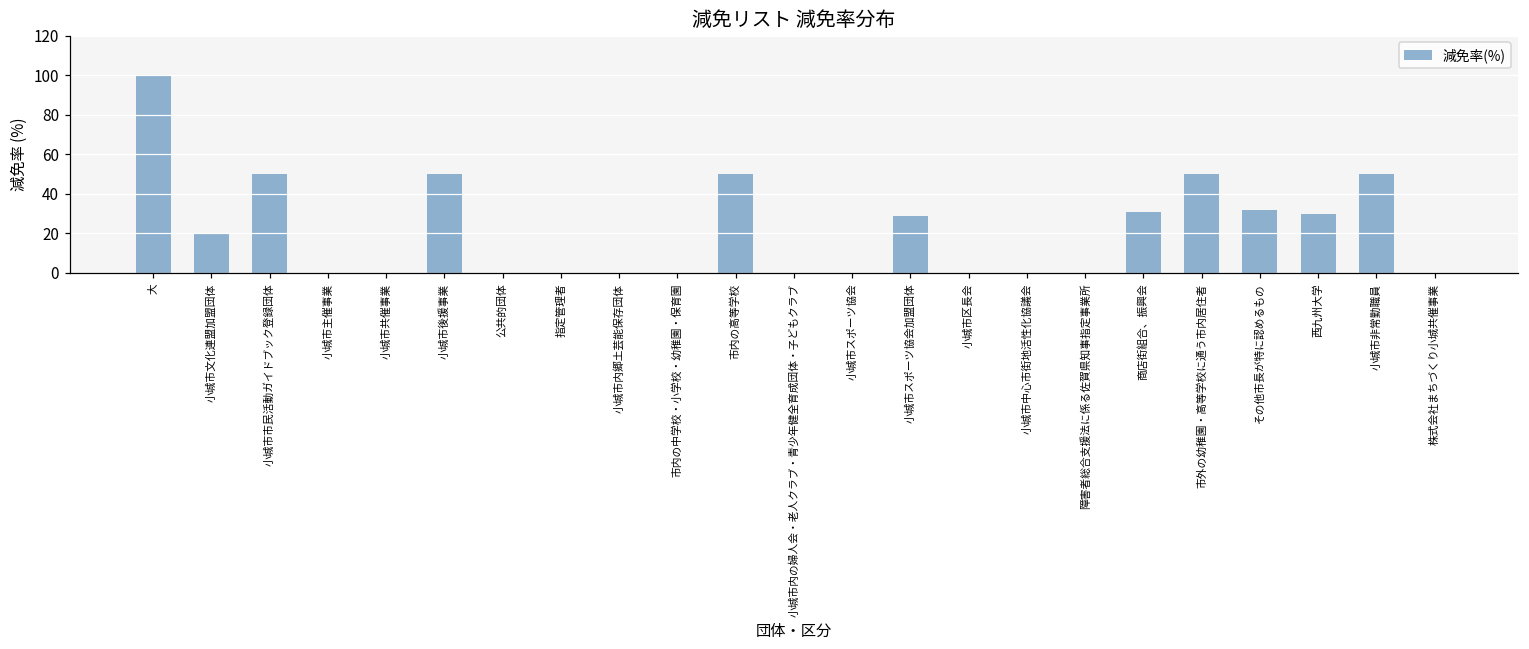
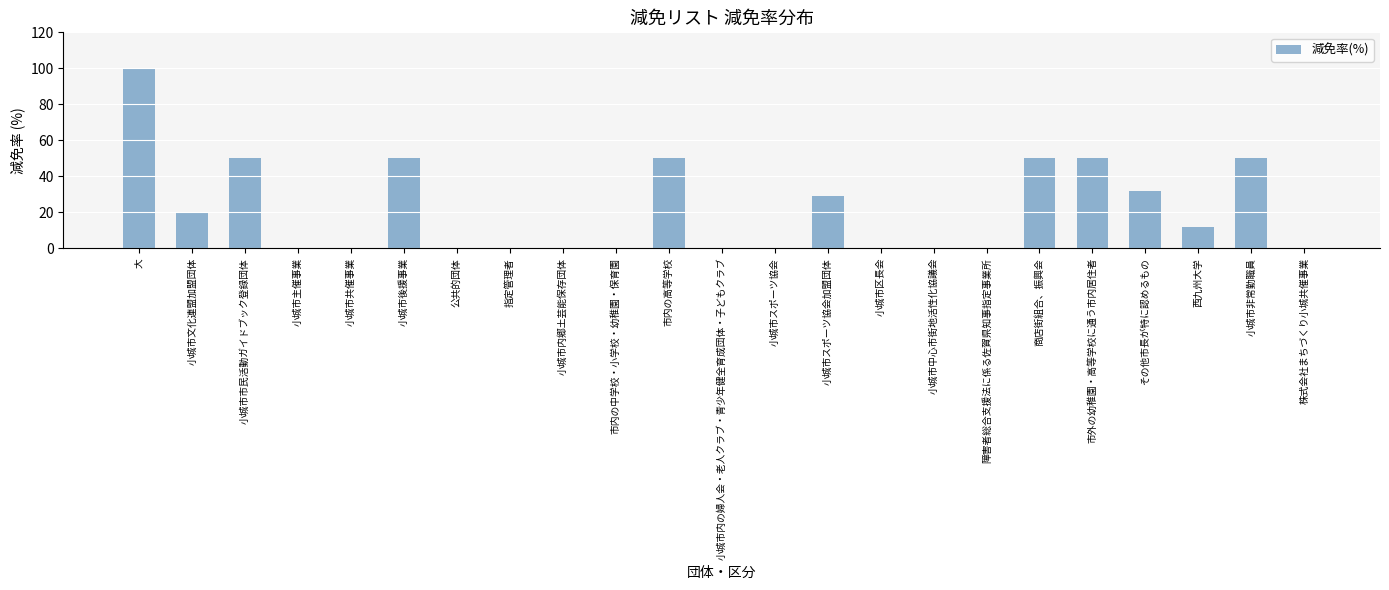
  {
    "大": 100,
    "小城市文化連盟加盟団体": 20,
    "小城市市民活動ガイドブック登録団体": 50,
    "小城市主催事業": 0,
    "小城市共催事業": 0,
    "小城市後援事業": 50,
    "公共的団体": 0,
    "指定管理者": 0,
    "小城市内郷土芸能保存団体": 0,
    "市内の中学校・小学校・幼稚園・保育園": 0,
    "市内の高等学校": 50,
    "小城市内の婦人会・老人クラブ・青少年健全育成団体・子どもクラブ": 0,
    "小城市スポーツ協会": 0,
    "小城市スポーツ協会加盟団体": 29,
    "小城市区長会": 0,
    "小城市中心市街地活性化協議会": 0,
    "障害者総合支援法に係る佐賀県知事指定事業所": 0,
-   "商店街組合、振興会": 31,
+   "商店街組合、振興会": 50,
    "市外の幼稚園・高等学校に通う市内居住者": 50,
    "その他市長が特に認めるもの": 32,
-   "西九州大学": 30,
+   "西九州大学": 12,
    "小城市非常勤職員": 50,
    "株式会社まちづくり小城共催事業": 0
  }
